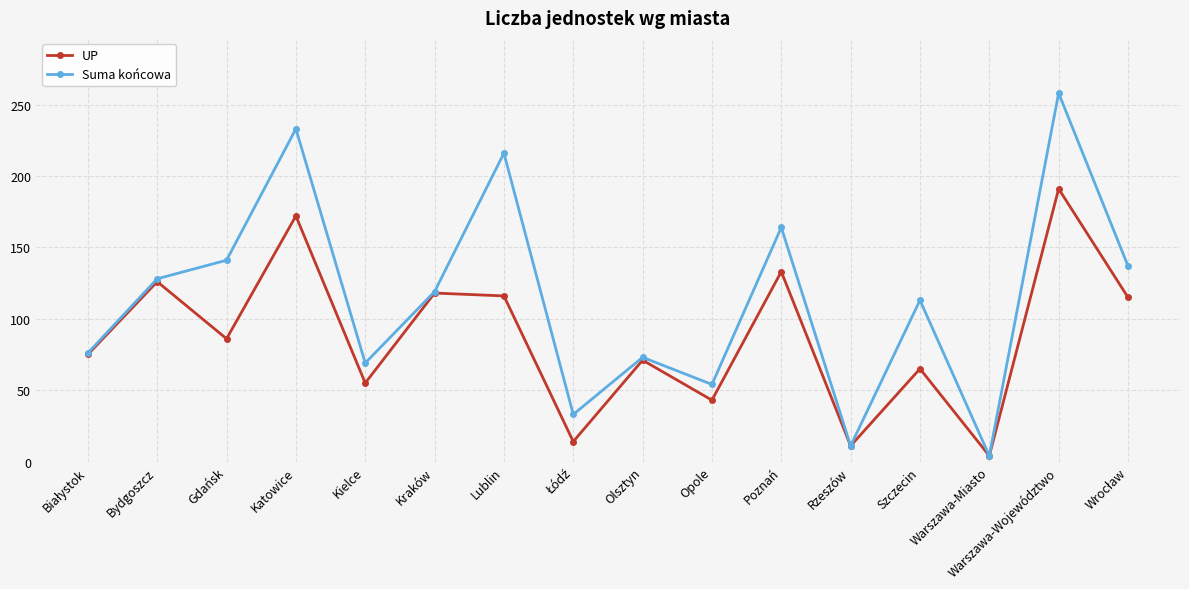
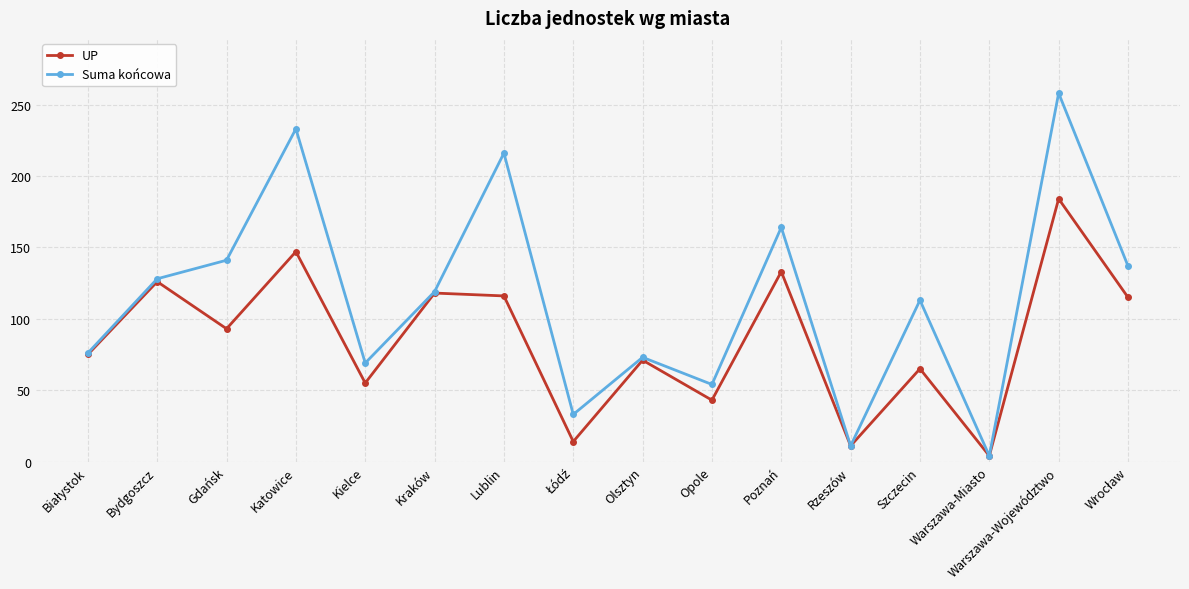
  {
    "UP": {
      "Bydgoszcz": 126,
-     "Gdańsk": 86,
-     "Katowice": 172,
+     "Gdańsk": 93,
+     "Katowice": 147,
      "Kielce": 55,
      "Lublin": 116,
      "Łódź": 14,
      "Olsztyn": 71,
      "Opole": 43,
      "Poznań": 133,
      "Szczecin": 65,
-     "Warszawa-Województwo": 191,
+     "Warszawa-Województwo": 184,
      "Wrocław": 115
    },
    "Suma końcowa": {
      "Bydgoszcz": 128,
      "Gdańsk": 141,
      "Katowice": 233,
      "Kielce": 69,
      "Lublin": 216,
      "Łódź": 33,
      "Olsztyn": 73,
      "Opole": 54,
      "Poznań": 164,
      "Szczecin": 113,
      "Warszawa-Województwo": 258,
      "Wrocław": 137
    }
  }
